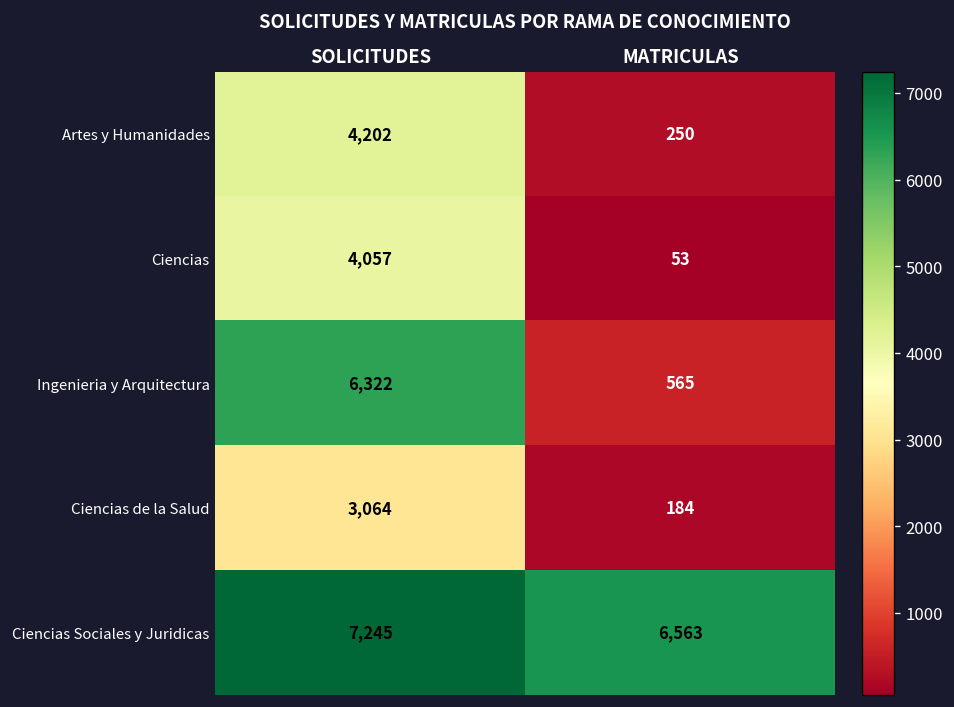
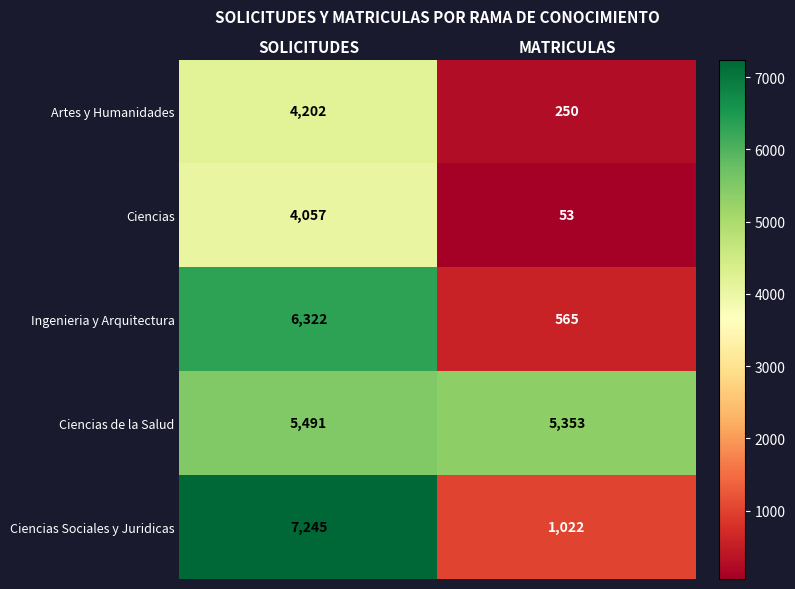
  {
    "Artes y Humanidades": {
      "SOLICITUDES": "4,202",
      "MATRICULAS": "250"
    },
    "Ciencias": {
      "SOLICITUDES": "4,057",
      "MATRICULAS": "53"
    },
    "Ingenieria y Arquitectura": {
      "SOLICITUDES": "6,322",
      "MATRICULAS": "565"
    },
    "Ciencias de la Salud": {
-     "SOLICITUDES": "3,064",
-     "MATRICULAS": "184"
+     "SOLICITUDES": "5,491",
+     "MATRICULAS": "5,353"
    },
    "Ciencias Sociales y Juridicas": {
      "SOLICITUDES": "7,245",
-     "MATRICULAS": "6,563"
+     "MATRICULAS": "1,022"
    }
  }
